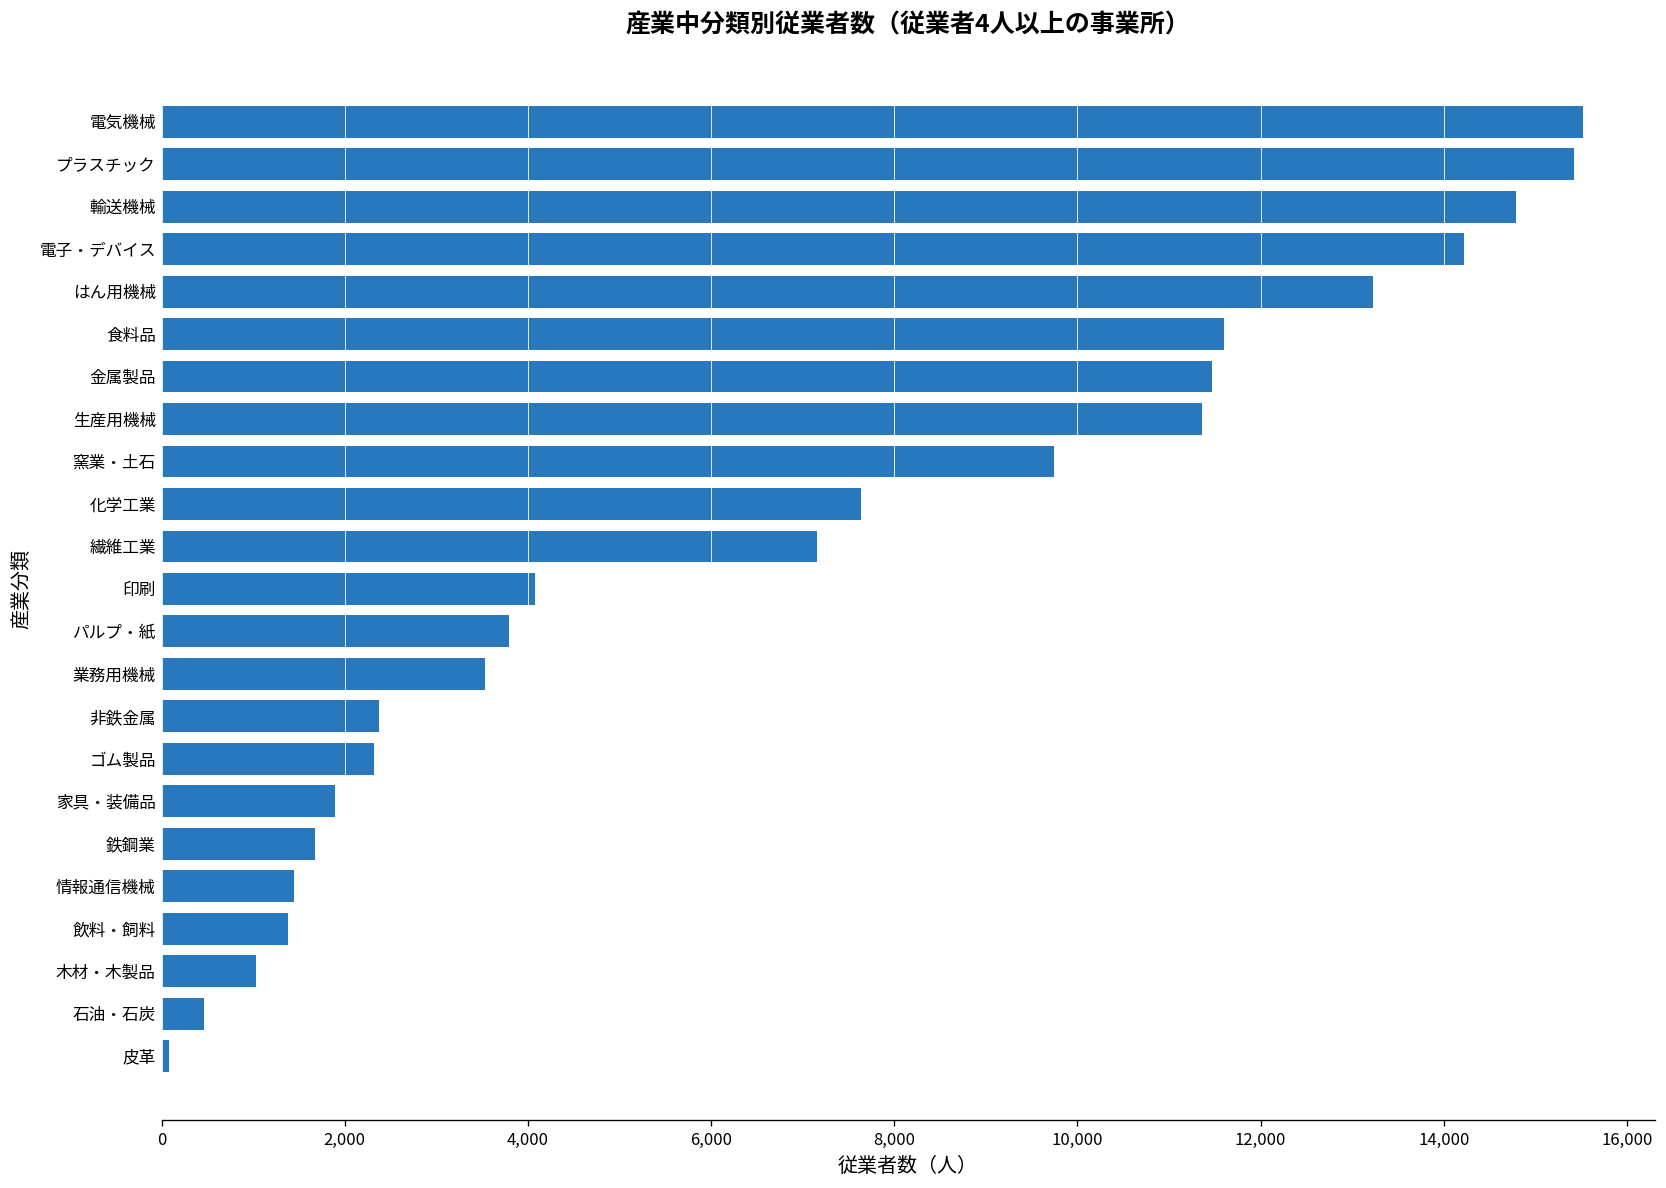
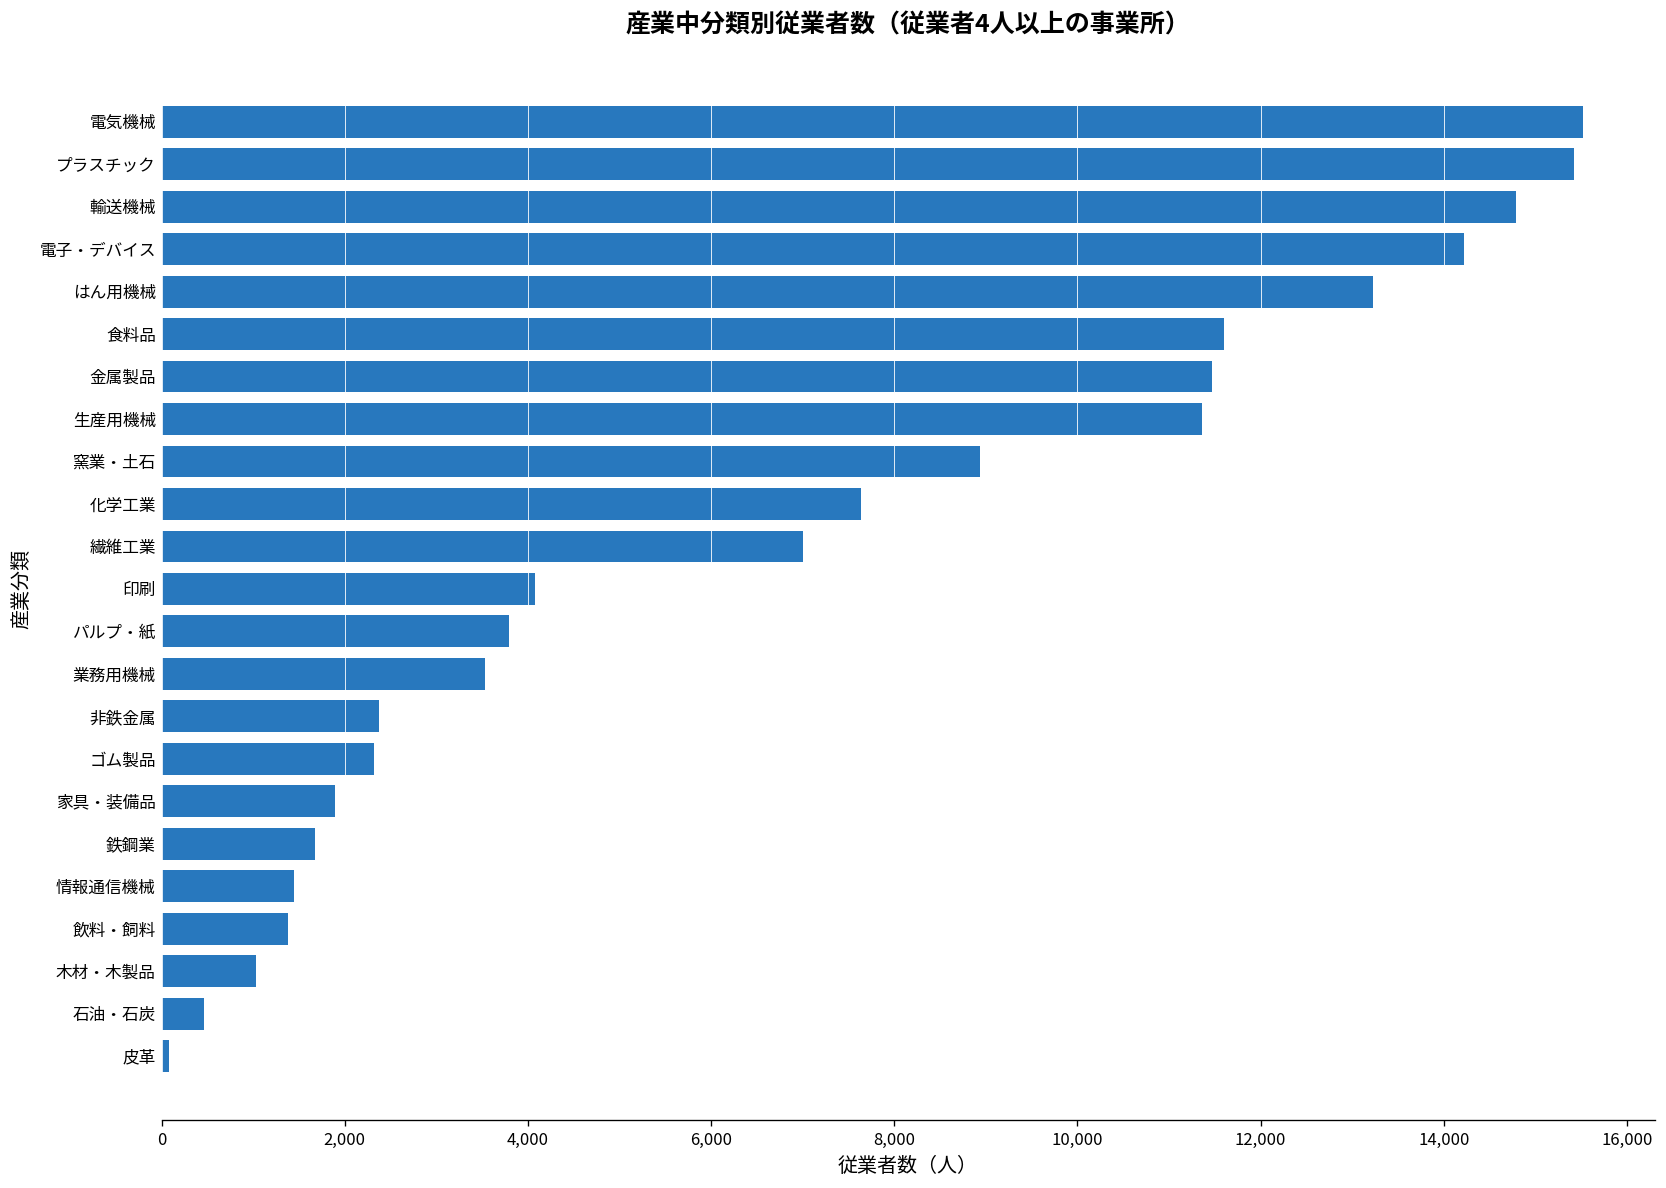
  {
    "電気機械": "15,500",
    "プラスチック": "15,400",
    "輸送機械": "14,800",
    "電子・デバイス": "14,200",
    "はん用機械": "13,200",
    "食料品": "11,600",
    "金属製品": "11,500",
    "生産用機械": "11,400",
-   "窯業・土石": "9,700",
+   "窯業・土石": "8,900",
    "化学工業": "7,600",
-   "繊維工業": "7,200",
+   "繊維工業": "7,000",
    "印刷": "4,100",
    "パルプ・紙": "3,800",
    "業務用機械": "3,500",
    "非鉄金属": "2,400",
    "ゴム製品": "2,300",
    "家具・装備品": "1,900",
    "鉄鋼業": "1,700",
    "情報通信機械": "1,400",
    "飲料・飼料": "1,400",
    "木材・木製品": "1,000",
    "石油・石炭": "500",
    "皮革": "100"
  }
